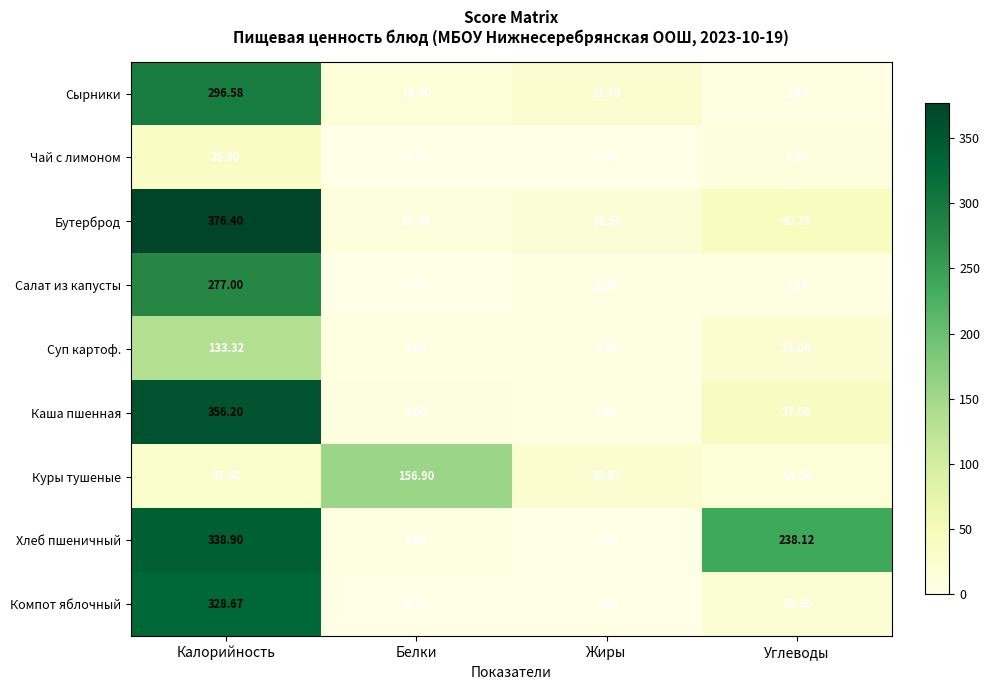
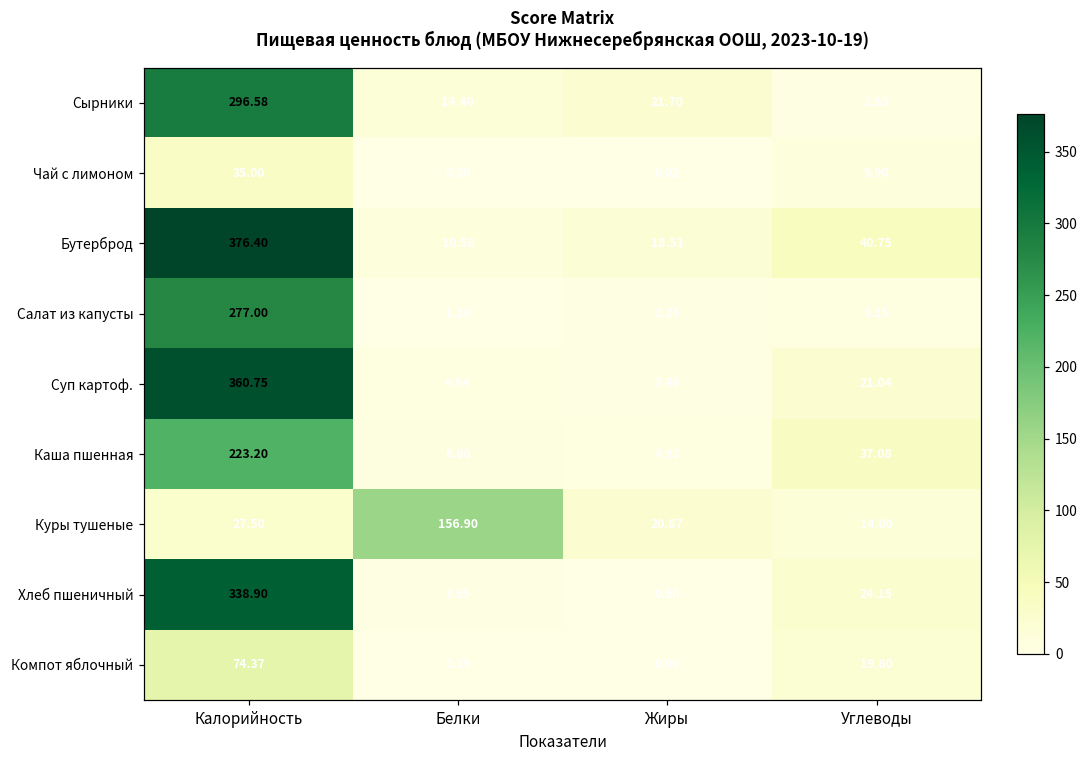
  {
    "Сырники": {
      "Калорийность": 296.58
    },
    "Чай с лимоном": {
      "Калорийность": 35.00
    },
    "Бутерброд": {
      "Калорийность": 376.40,
      "Углеводы": 40.75
    },
    "Салат из капусты": {
      "Калорийность": 277.00
    },
    "Суп картоф.": {
-     "Калорийность": 133.32
+     "Калорийность": 360.75
    },
    "Каша пшенная": {
-     "Калорийность": 356.20,
+     "Калорийность": 223.20,
      "Углеводы": 37.08
    },
    "Куры тушеные": {
      "Калорийность": 27.50,
      "Белки": 156.90
    },
    "Хлеб пшеничный": {
      "Калорийность": 338.90,
-     "Углеводы": 238.12
+     "Углеводы": 24.15
    },
    "Компот яблочный": {
-     "Калорийность": 328.67
+     "Калорийность": 74.37
    }
  }
